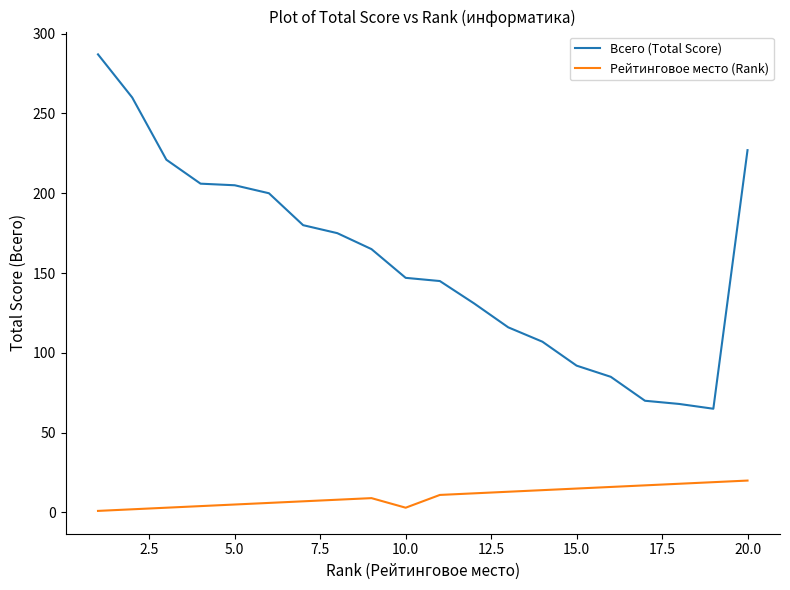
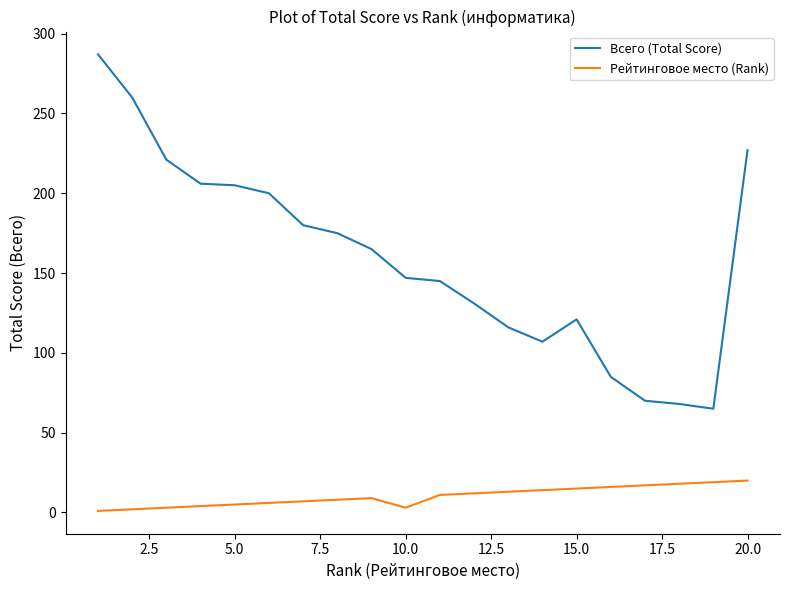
  {
    "Всего (Total Score)": {
      "5.0": 205,
      "10.0": 147,
-     "15.0": 92,
+     "15.0": 121,
      "20.0": 227
    },
    "Рейтинговое место (Rank)": {
      "5.0": 5,
      "10.0": 3,
      "15.0": 15,
      "20.0": 20
    }
  }
